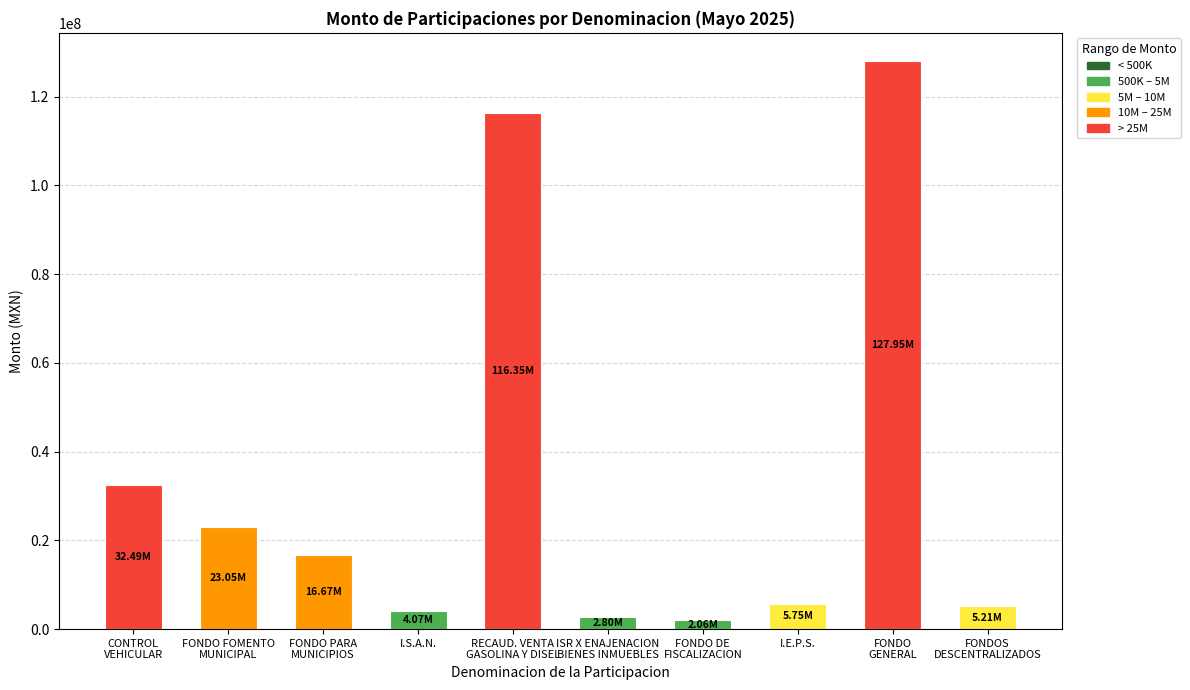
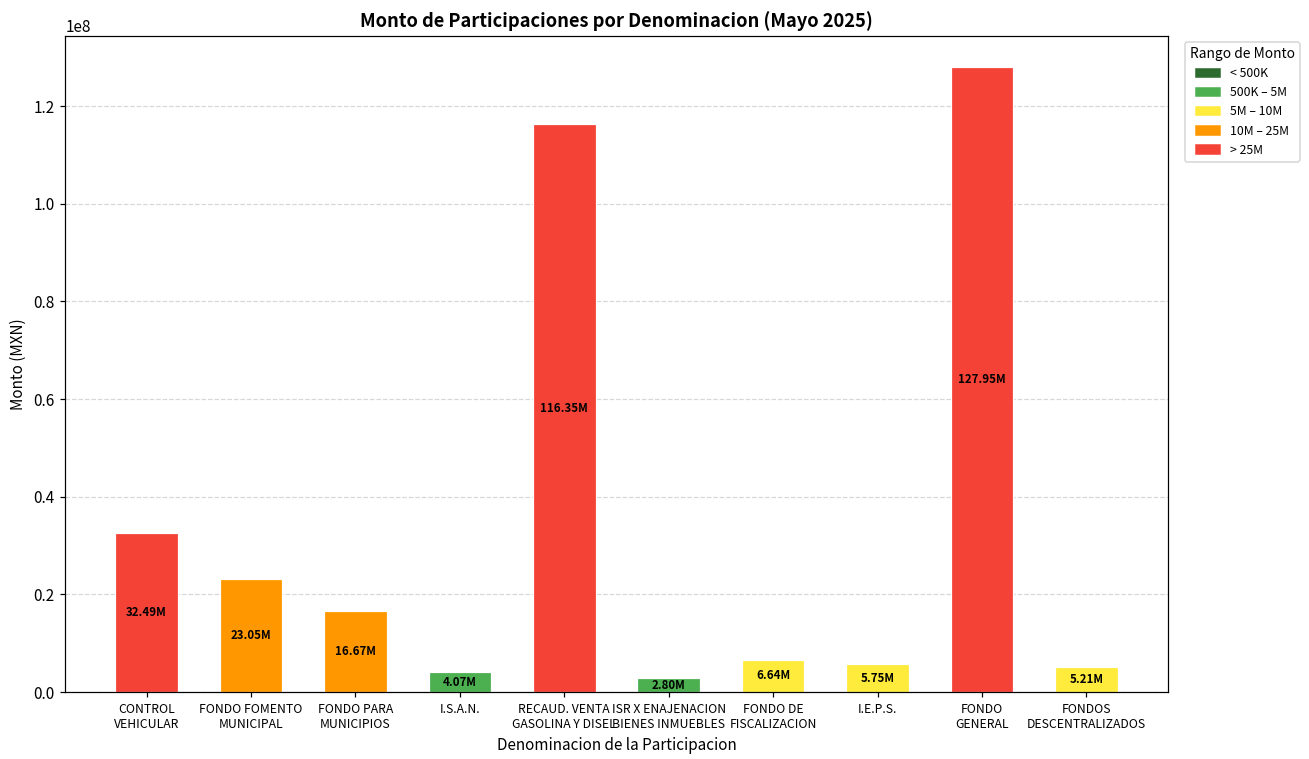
  {
    "CONTROL VEHICULAR": "32.49M",
    "FONDO FOMENTO MUNICIPAL": "23.05M",
    "FONDO PARA MUNICIPIOS": "16.67M",
    "I.S.A.N.": "4.07M",
    "RECAUD. VENTA GASOLINA Y DISEL": "116.35M",
    "ISR X ENAJENACION BIENES INMUEBLES": "2.80M",
-   "FONDO DE FISCALIZACION": "2.06M",
+   "FONDO DE FISCALIZACION": "6.64M",
    "I.E.P.S.": "5.75M",
    "FONDO GENERAL": "127.95M",
    "FONDOS DESCENTRALIZADOS": "5.21M"
  }
